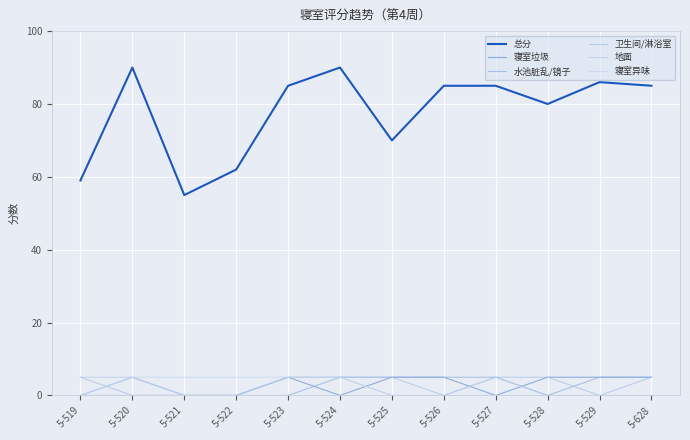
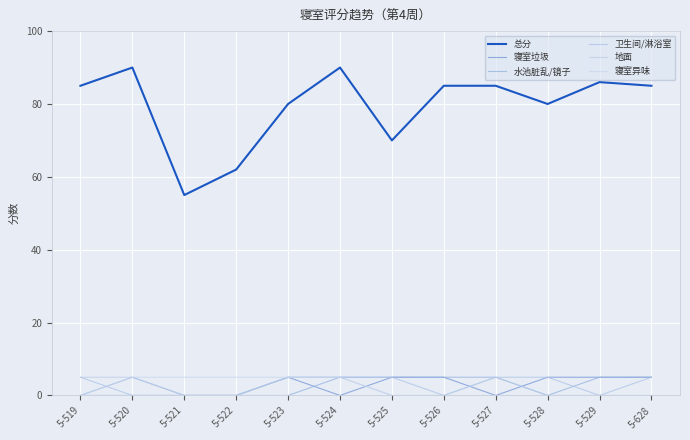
  {
    "总分": {
-     "5-519": 59,
+     "5-519": 85,
      "5-520": 90,
      "5-521": 55,
      "5-522": 62,
-     "5-523": 85,
+     "5-523": 80,
      "5-524": 90,
      "5-525": 70,
      "5-526": 85,
      "5-527": 85,
      "5-528": 80,
      "5-529": 86,
      "5-628": 85
    }
  }
